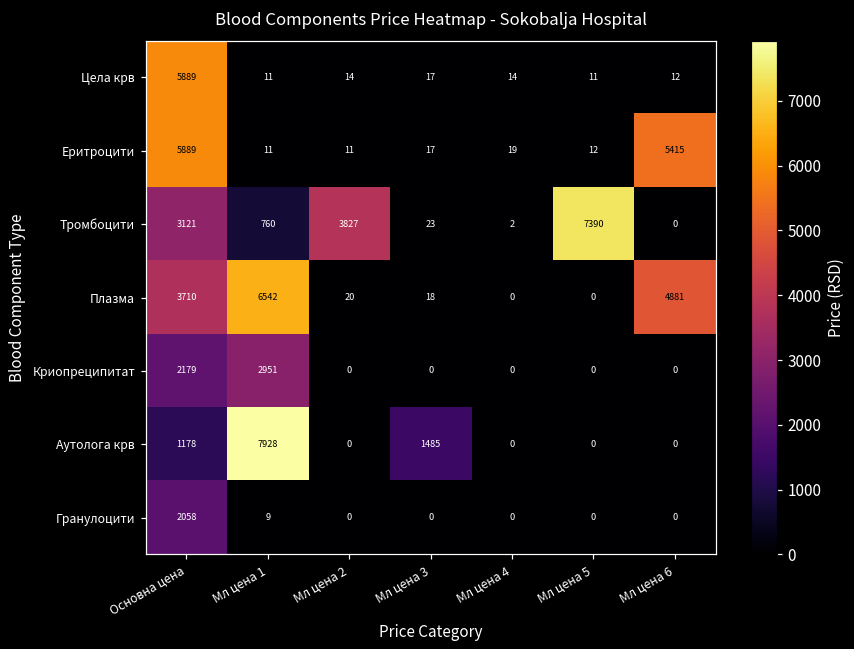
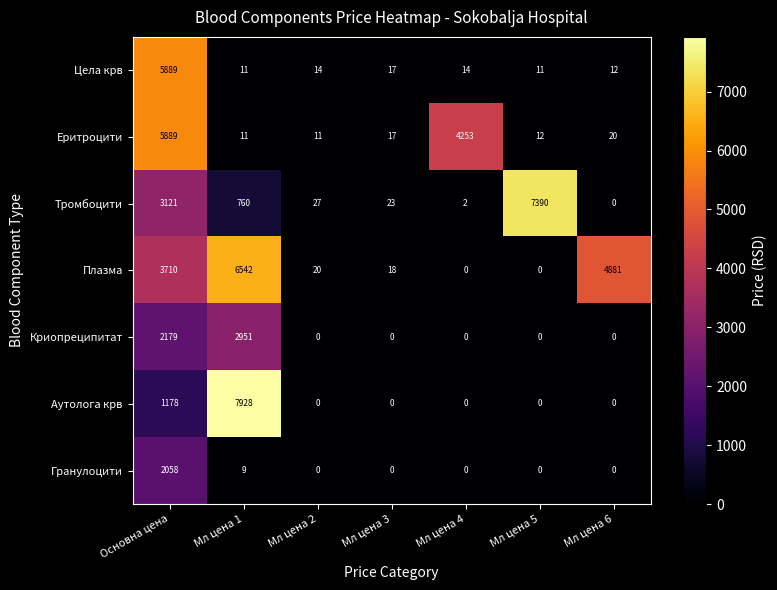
  {
    "Цела крв": {
      "Основна цена": 5889,
      "Мл цена 1": 11,
      "Мл цена 2": 14,
      "Мл цена 3": 17,
      "Мл цена 4": 14,
      "Мл цена 5": 11,
      "Мл цена 6": 12
    },
    "Еритроцити": {
      "Основна цена": 5889,
      "Мл цена 1": 11,
      "Мл цена 2": 11,
      "Мл цена 3": 17,
-     "Мл цена 4": 19,
+     "Мл цена 4": 4253,
      "Мл цена 5": 12,
-     "Мл цена 6": 5415
+     "Мл цена 6": 20
    },
    "Тромбоцити": {
      "Основна цена": 3121,
      "Мл цена 1": 760,
-     "Мл цена 2": 3827,
+     "Мл цена 2": 27,
      "Мл цена 3": 23,
      "Мл цена 4": 2,
      "Мл цена 5": 7390,
      "Мл цена 6": 0
    },
    "Плазма": {
      "Основна цена": 3710,
      "Мл цена 1": 6542,
      "Мл цена 2": 20,
      "Мл цена 3": 18,
      "Мл цена 4": 0,
      "Мл цена 5": 0,
      "Мл цена 6": 4881
    },
    "Криопреципитат": {
      "Основна цена": 2179,
      "Мл цена 1": 2951,
      "Мл цена 2": 0,
      "Мл цена 3": 0,
      "Мл цена 4": 0,
      "Мл цена 5": 0,
      "Мл цена 6": 0
    },
    "Аутолога крв": {
      "Основна цена": 1178,
      "Мл цена 1": 7928,
      "Мл цена 2": 0,
-     "Мл цена 3": 1485,
+     "Мл цена 3": 0,
      "Мл цена 4": 0,
      "Мл цена 5": 0,
      "Мл цена 6": 0
    },
    "Гранулоцити": {
      "Основна цена": 2058,
      "Мл цена 1": 9,
      "Мл цена 2": 0,
      "Мл цена 3": 0,
      "Мл цена 4": 0,
      "Мл цена 5": 0,
      "Мл цена 6": 0
    }
  }
